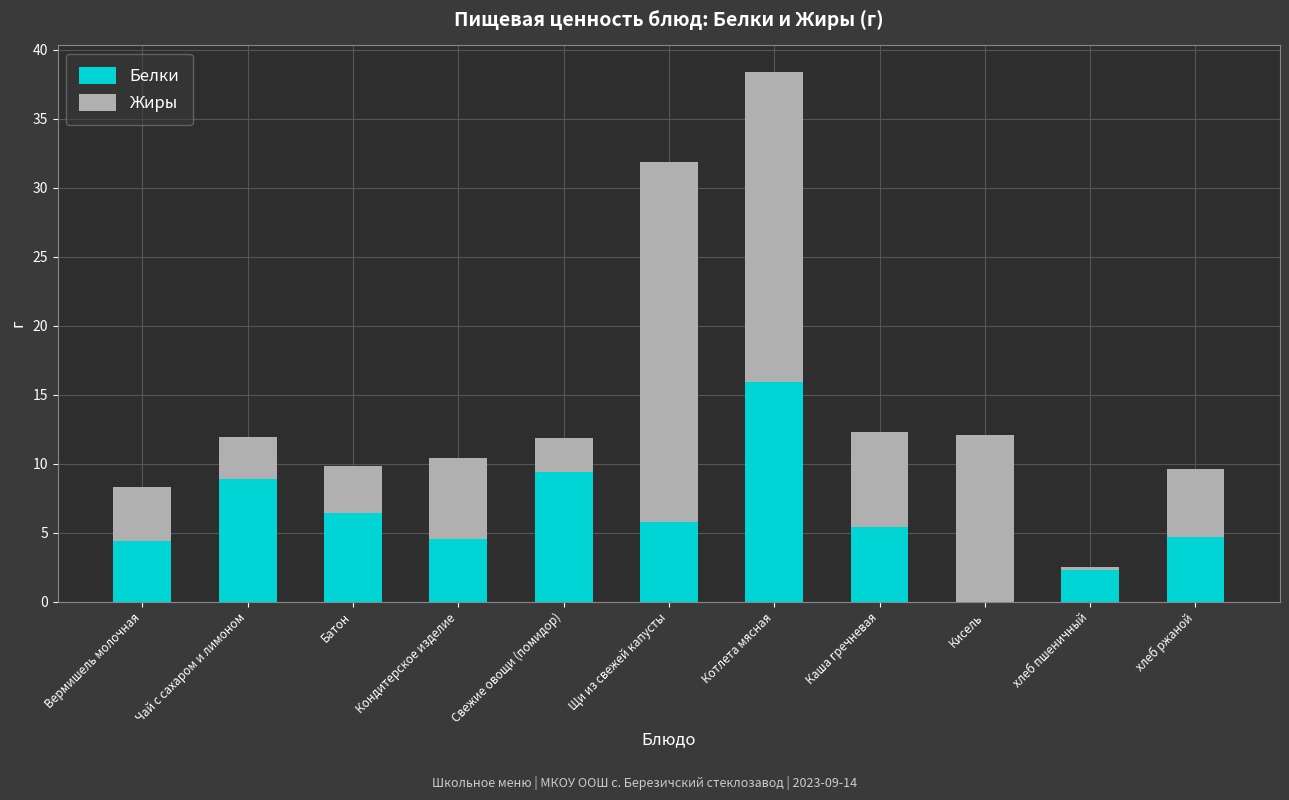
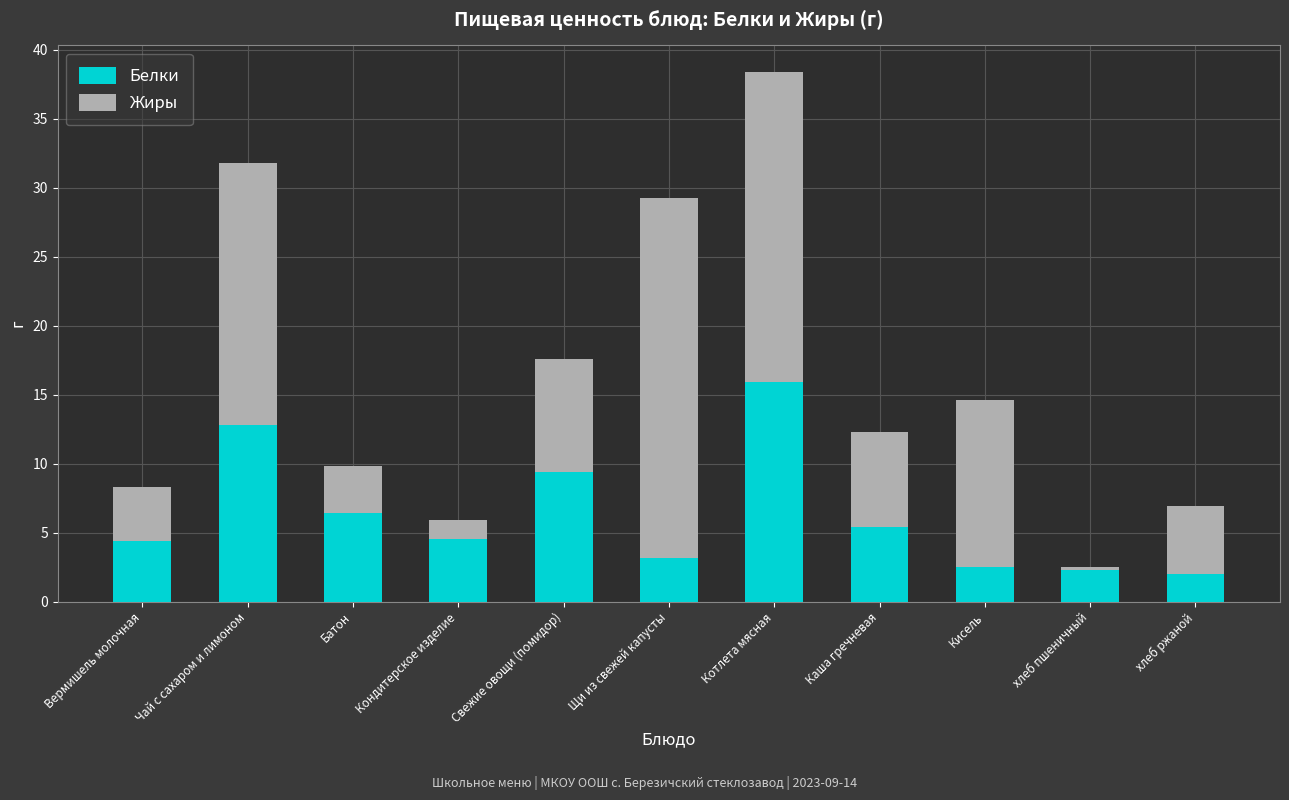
  {
    "Белки": {
      "Вермишель молочная": 4.4,
-     "Чай с сахаром и лимоном": 8.9,
+     "Чай с сахаром и лимоном": 12.8,
      "Батон": 6.4,
      "Кондитерское изделие": 4.5,
      "Свежие овощи (помидор)": 9.4,
-     "Щи из свежей капусты": 5.8,
+     "Щи из свежей капусты": 3.2,
      "Котлета мясная": 15.9,
      "Каша гречневая": 5.4,
-     "Кисель": 0.0,
+     "Кисель": 2.5,
      "хлеб пшеничный": 2.3,
-     "хлеб ржаной": 4.7
+     "хлеб ржаной": 2.0
    },
    "Жиры": {
      "Вермишель молочная": 3.9,
-     "Чай с сахаром и лимоном": 3.1,
+     "Чай с сахаром и лимоном": 19.0,
      "Батон": 3.4,
-     "Кондитерское изделие": 5.9,
-     "Свежие овощи (помидор)": 2.4,
+     "Кондитерское изделие": 1.4,
+     "Свежие овощи (помидор)": 8.2,
      "Щи из свежей капусты": 26.1,
      "Котлета мясная": 22.5,
      "Каша гречневая": 6.9,
      "Кисель": 12.1,
      "хлеб пшеничный": 0.2,
      "хлеб ржаной": 4.9
    }
  }
